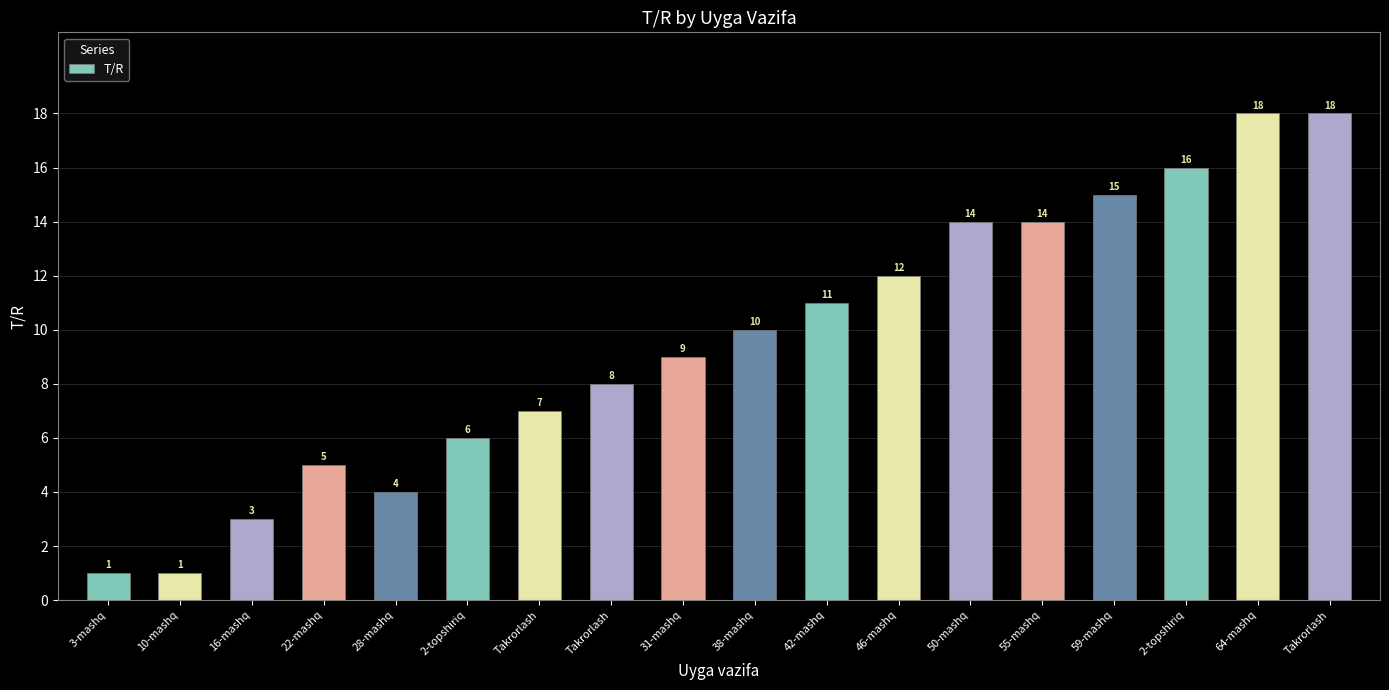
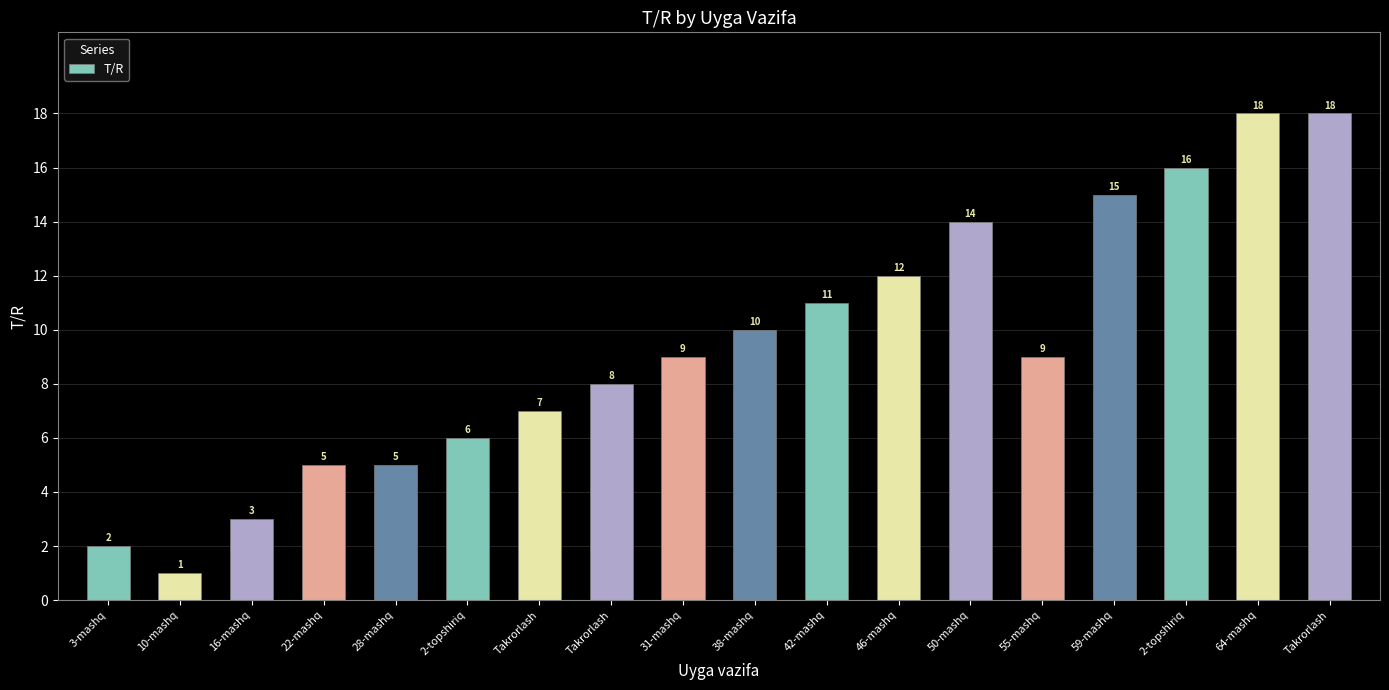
  {
-   "3-mashq": 1,
+   "3-mashq": 2,
    "10-mashq": 1,
    "16-mashq": 3,
    "22-mashq": 5,
-   "28-mashq": 4,
+   "28-mashq": 5,
    "31-mashq": 9,
    "38-mashq": 10,
    "42-mashq": 11,
    "46-mashq": 12,
    "50-mashq": 14,
-   "55-mashq": 14,
+   "55-mashq": 9,
    "59-mashq": 15,
    "64-mashq": 18
  }
